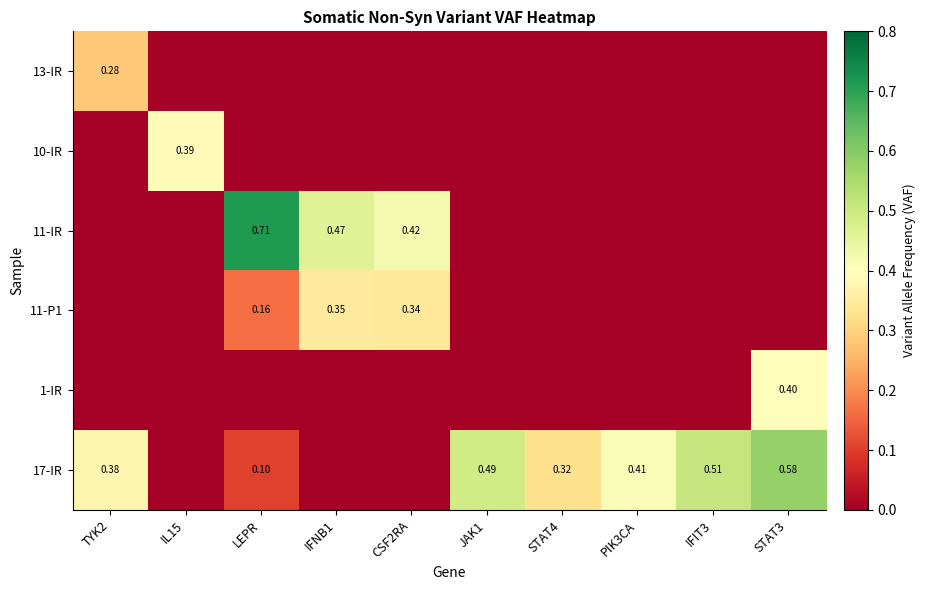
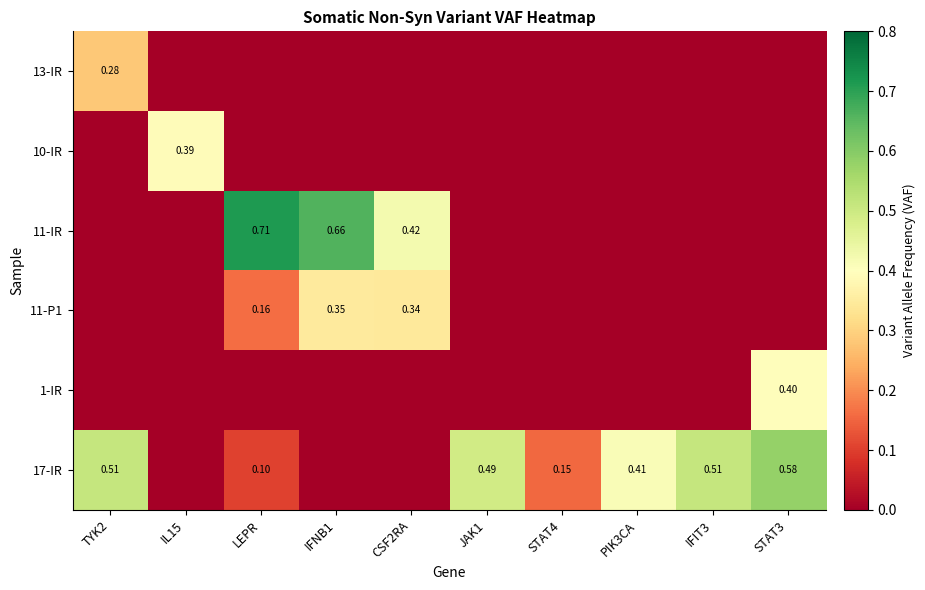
  {
    "13-IR": {
      "TYK2": 0.28
    },
    "10-IR": {
      "IL15": 0.39
    },
    "11-IR": {
      "LEPR": 0.71,
-     "IFNB1": 0.47,
+     "IFNB1": 0.66,
      "CSF2RA": 0.42
    },
    "11-P1": {
      "LEPR": 0.16,
      "IFNB1": 0.35,
      "CSF2RA": 0.34
    },
    "1-IR": {
      "STAT3": 0.40
    },
    "17-IR": {
-     "TYK2": 0.38,
+     "TYK2": 0.51,
      "LEPR": 0.10,
      "JAK1": 0.49,
-     "STAT4": 0.32,
+     "STAT4": 0.15,
      "PIK3CA": 0.41,
      "IFIT3": 0.51,
      "STAT3": 0.58
    }
  }
